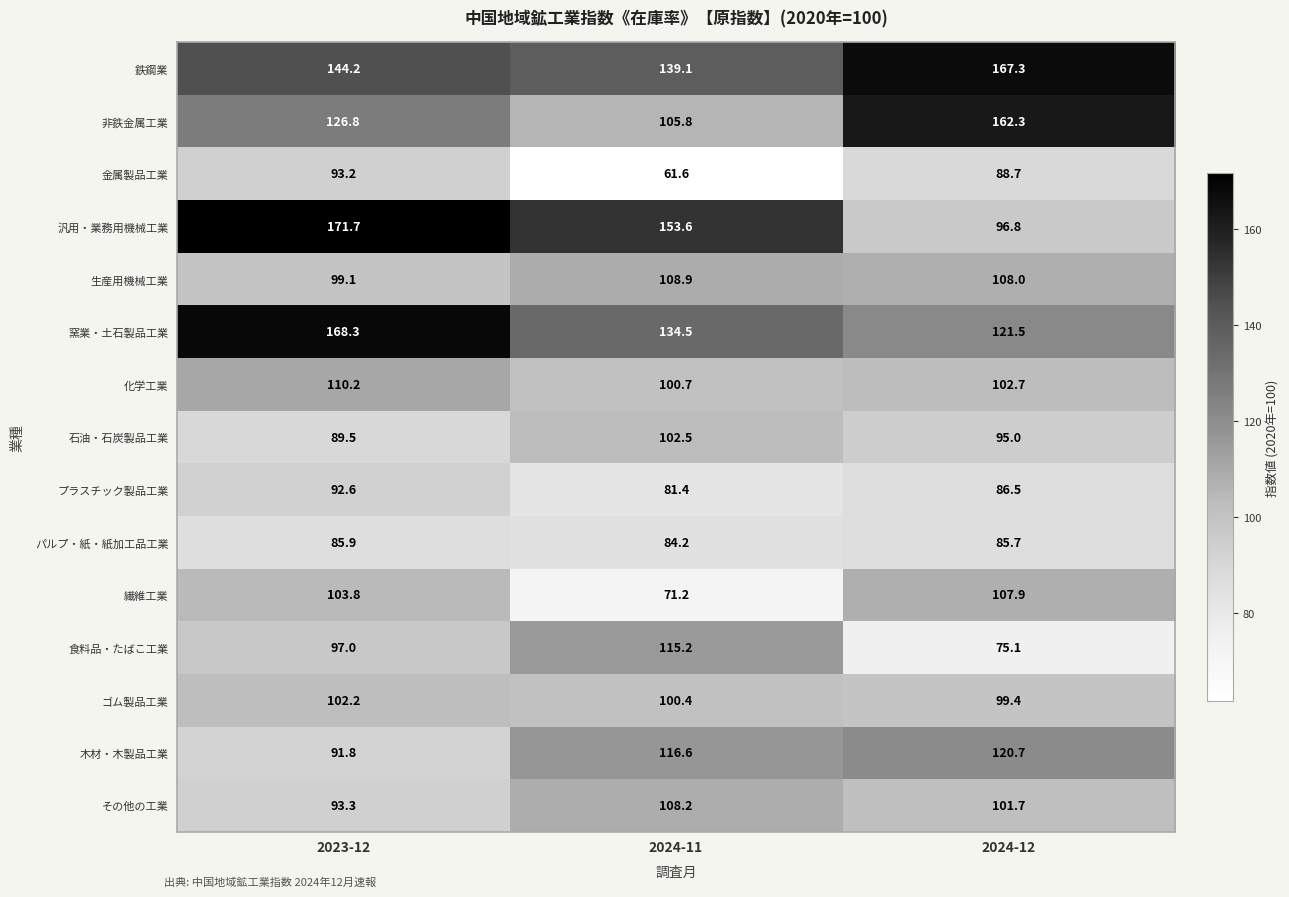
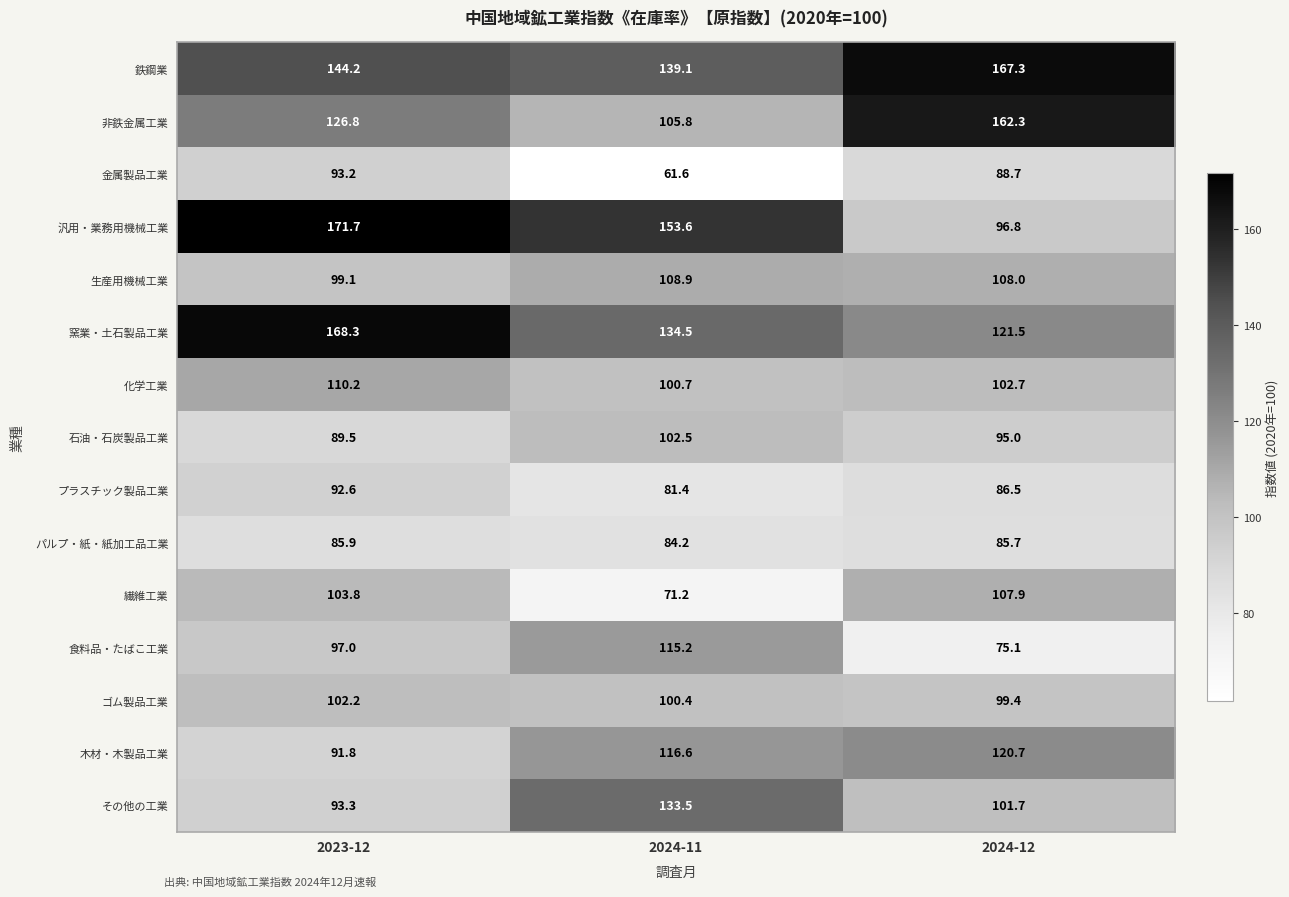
  {
    "鉄鋼業": {
      "2023-12": 144.2,
      "2024-11": 139.1,
      "2024-12": 167.3
    },
    "非鉄金属工業": {
      "2023-12": 126.8,
      "2024-11": 105.8,
      "2024-12": 162.3
    },
    "金属製品工業": {
      "2023-12": 93.2,
      "2024-11": 61.6,
      "2024-12": 88.7
    },
    "汎用・業務用機械工業": {
      "2023-12": 171.7,
      "2024-11": 153.6,
      "2024-12": 96.8
    },
    "生産用機械工業": {
      "2023-12": 99.1,
      "2024-11": 108.9,
      "2024-12": 108.0
    },
    "窯業・土石製品工業": {
      "2023-12": 168.3,
      "2024-11": 134.5,
      "2024-12": 121.5
    },
    "化学工業": {
      "2023-12": 110.2,
      "2024-11": 100.7,
      "2024-12": 102.7
    },
    "石油・石炭製品工業": {
      "2023-12": 89.5,
      "2024-11": 102.5,
      "2024-12": 95.0
    },
    "プラスチック製品工業": {
      "2023-12": 92.6,
      "2024-11": 81.4,
      "2024-12": 86.5
    },
    "パルプ・紙・紙加工品工業": {
      "2023-12": 85.9,
      "2024-11": 84.2,
      "2024-12": 85.7
    },
    "繊維工業": {
      "2023-12": 103.8,
      "2024-11": 71.2,
      "2024-12": 107.9
    },
    "食料品・たばこ工業": {
      "2023-12": 97.0,
      "2024-11": 115.2,
      "2024-12": 75.1
    },
    "ゴム製品工業": {
      "2023-12": 102.2,
      "2024-11": 100.4,
      "2024-12": 99.4
    },
    "木材・木製品工業": {
      "2023-12": 91.8,
      "2024-11": 116.6,
      "2024-12": 120.7
    },
    "その他の工業": {
      "2023-12": 93.3,
-     "2024-11": 108.2,
+     "2024-11": 133.5,
      "2024-12": 101.7
    }
  }
